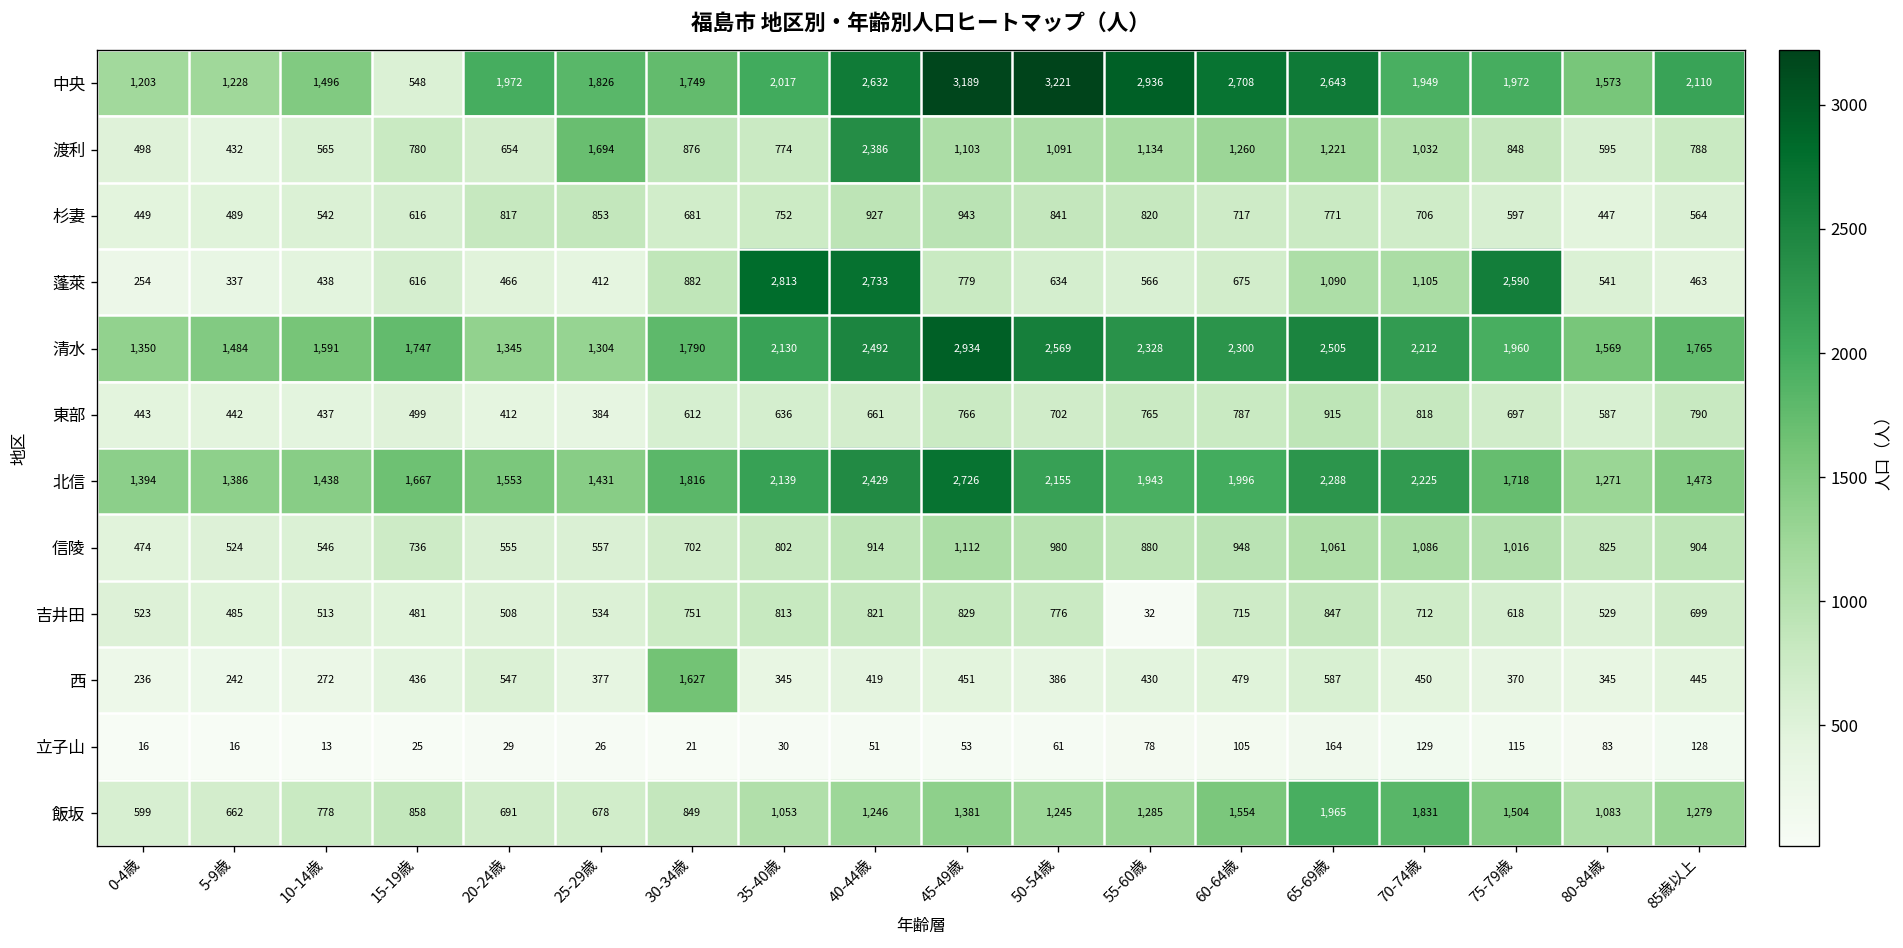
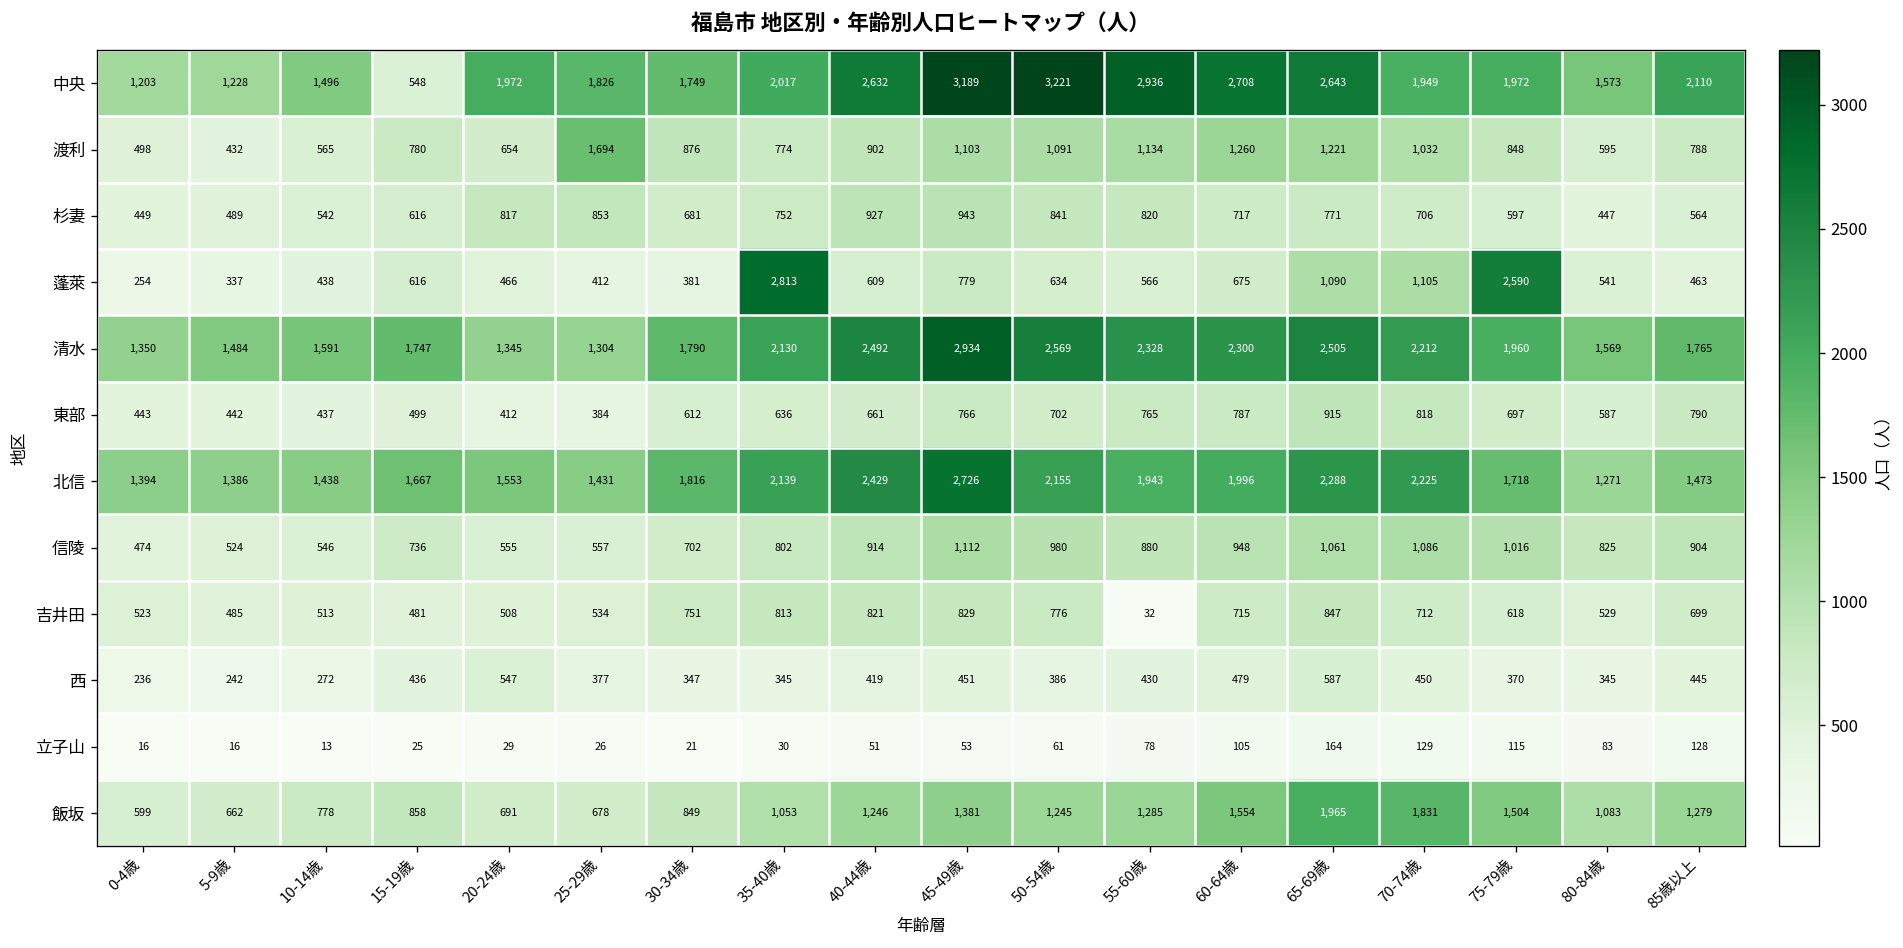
  {
    "渡利": {
      "0-4歳": "498",
      "5-9歳": "432",
      "10-14歳": "565",
      "15-19歳": "780",
      "20-24歳": "654",
      "25-29歳": "1,694",
      "30-34歳": "876",
      "35-40歳": "774",
-     "40-44歳": "2,386",
+     "40-44歳": "902",
      "45-49歳": "1,103",
      "50-54歳": "1,091",
      "55-60歳": "1,134",
      "60-64歳": "1,260",
      "65-69歳": "1,221",
      "70-74歳": "1,032",
      "75-79歳": "848",
      "80-84歳": "595",
      "85歳以上": "788"
    },
    "蓬萊": {
      "0-4歳": "254",
      "5-9歳": "337",
      "10-14歳": "438",
      "15-19歳": "616",
      "20-24歳": "466",
      "25-29歳": "412",
-     "30-34歳": "882",
+     "30-34歳": "381",
      "35-40歳": "2,813",
-     "40-44歳": "2,733",
+     "40-44歳": "609",
      "45-49歳": "779",
      "50-54歳": "634",
      "55-60歳": "566",
      "60-64歳": "675",
      "65-69歳": "1,090",
      "70-74歳": "1,105",
      "75-79歳": "2,590",
      "80-84歳": "541",
      "85歳以上": "463"
    },
    "西": {
      "0-4歳": "236",
      "5-9歳": "242",
      "10-14歳": "272",
      "15-19歳": "436",
      "20-24歳": "547",
      "25-29歳": "377",
-     "30-34歳": "1,627",
+     "30-34歳": "347",
      "35-40歳": "345",
      "40-44歳": "419",
      "45-49歳": "451",
      "50-54歳": "386",
      "55-60歳": "430",
      "60-64歳": "479",
      "65-69歳": "587",
      "70-74歳": "450",
      "75-79歳": "370",
      "80-84歳": "345",
      "85歳以上": "445"
    }
  }
